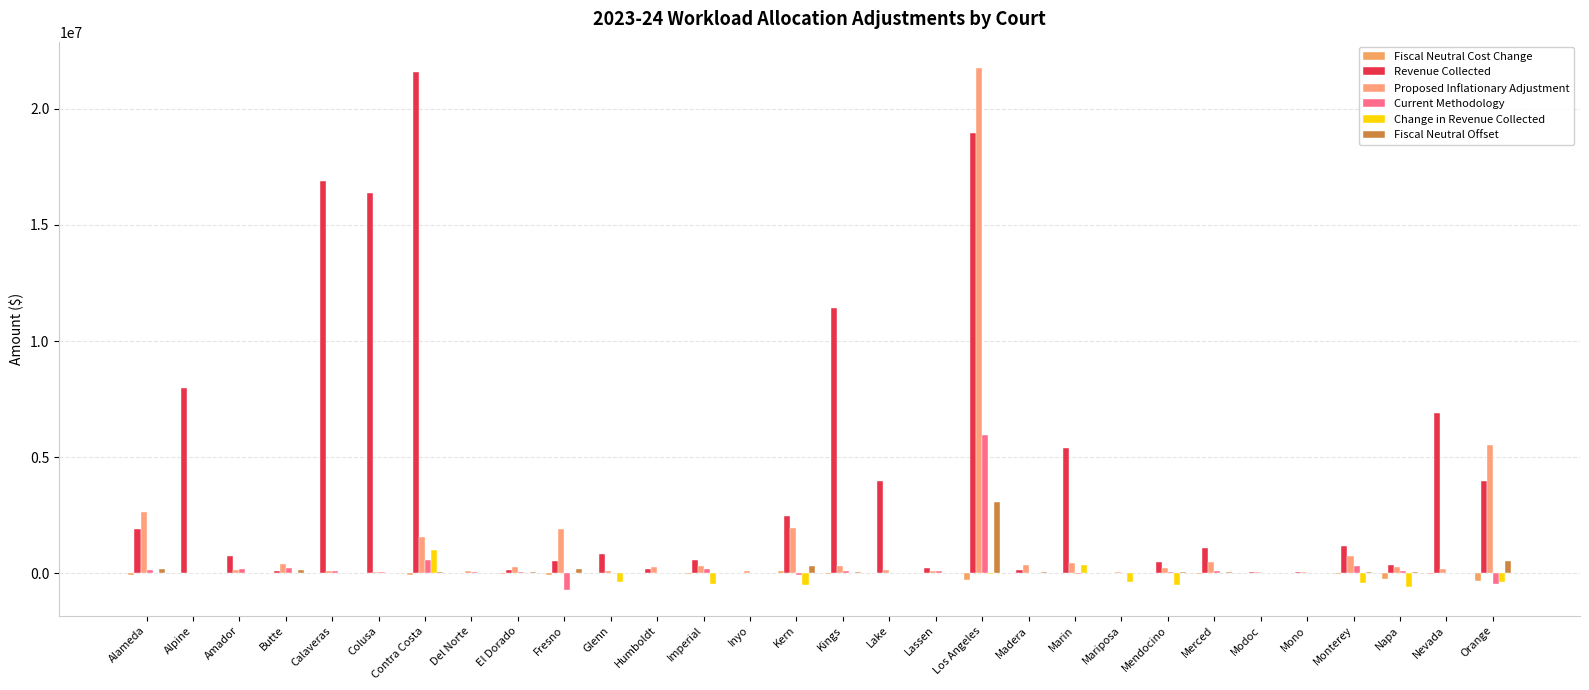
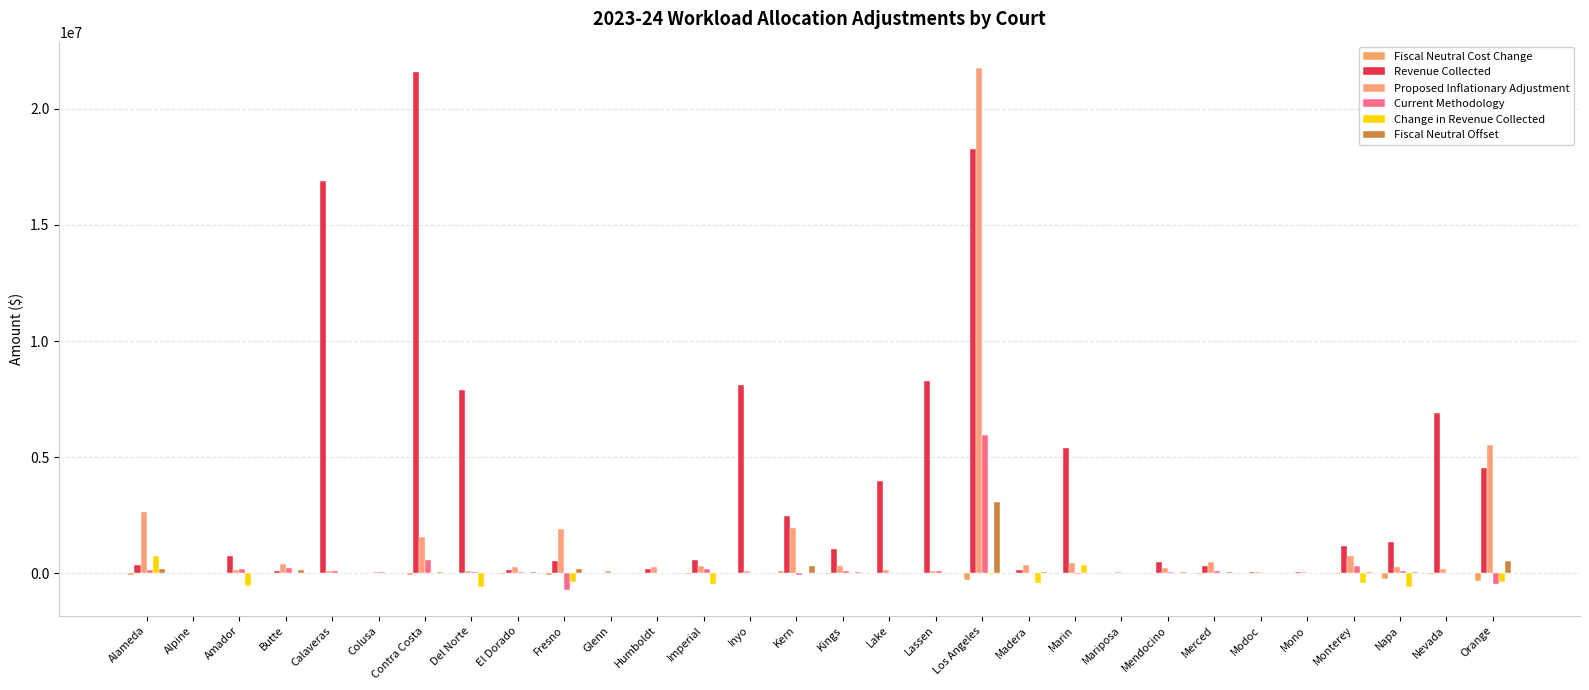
  {
    "Revenue Collected": {
-     "Alameda": 1900000,
-     "Alpine": 8000000,
+     "Alameda": 300000,
+     "Alpine": 0,
      "Amador": 700000,
      "Calaveras": 16900000,
-     "Colusa": 16400000,
+     "Colusa": 0,
      "Contra Costa": 21600000,
-     "Del Norte": 0,
+     "Del Norte": 7900000,
      "El Dorado": 100000,
      "Fresno": 500000,
-     "Glenn": 800000,
+     "Glenn": 0,
      "Humboldt": 200000,
      "Imperial": 600000,
-     "Inyo": 0,
+     "Inyo": 8100000,
      "Kern": 2500000,
-     "Kings": 11400000,
+     "Kings": 1000000,
      "Lake": 4000000,
-     "Lassen": 200000,
-     "Los Angeles": 18900000,
+     "Lassen": 8300000,
+     "Los Angeles": 18300000,
      "Madera": 100000,
      "Marin": 5400000,
      "Mendocino": 500000,
-     "Merced": 1100000,
+     "Merced": 300000,
      "Monterey": 1200000,
-     "Napa": 300000,
+     "Napa": 1400000,
      "Nevada": 6900000,
-     "Orange": 4000000
+     "Orange": 4500000
    },
    "Change in Revenue Collected": {
-     "Alameda": 0,
-     "Amador": 0,
-     "Contra Costa": 1000000,
-     "Del Norte": 0,
-     "Fresno": 0,
-     "Glenn": -400000,
+     "Alameda": 800000,
+     "Amador": -600000,
+     "Contra Costa": 0,
+     "Del Norte": -600000,
+     "Fresno": -400000,
+     "Glenn": 0,
      "Imperial": -500000,
-     "Kern": -500000,
-     "Madera": 0,
+     "Kern": 0,
+     "Madera": -400000,
      "Marin": 400000,
-     "Mariposa": -400000,
-     "Mendocino": -500000,
+     "Mariposa": 0,
+     "Mendocino": 0,
      "Monterey": -400000,
      "Napa": -600000,
      "Orange": -400000
    }
  }
